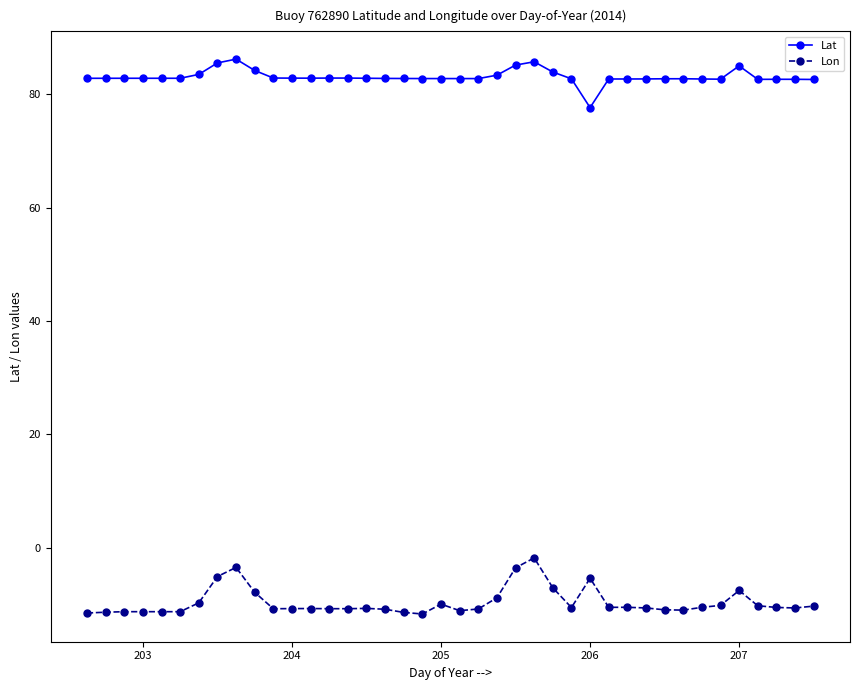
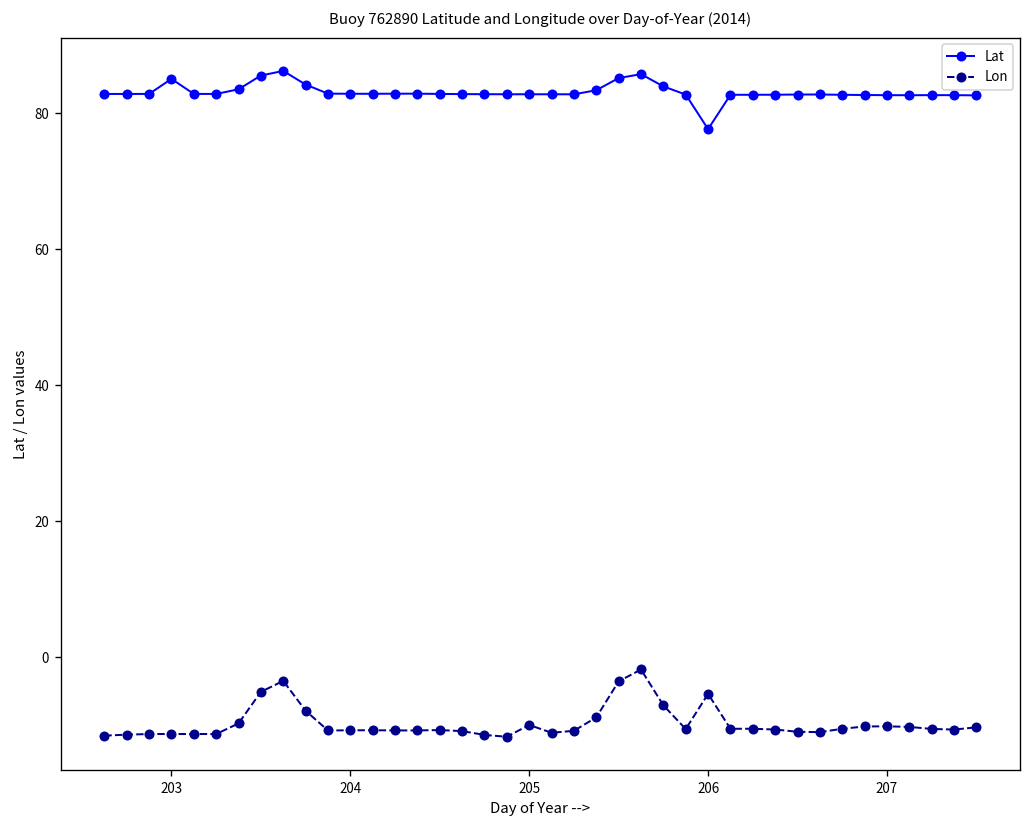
  {
    "Lat": {
-     "203": 83,
+     "203": 85,
      "204": 83,
      "205": 83,
      "206": 78,
-     "207": 85
+     "207": 83
    },
    "Lon": {
      "203": -11,
      "204": -11,
      "205": -10,
      "206": -5,
-     "207": -8
+     "207": -10
    }
  }
